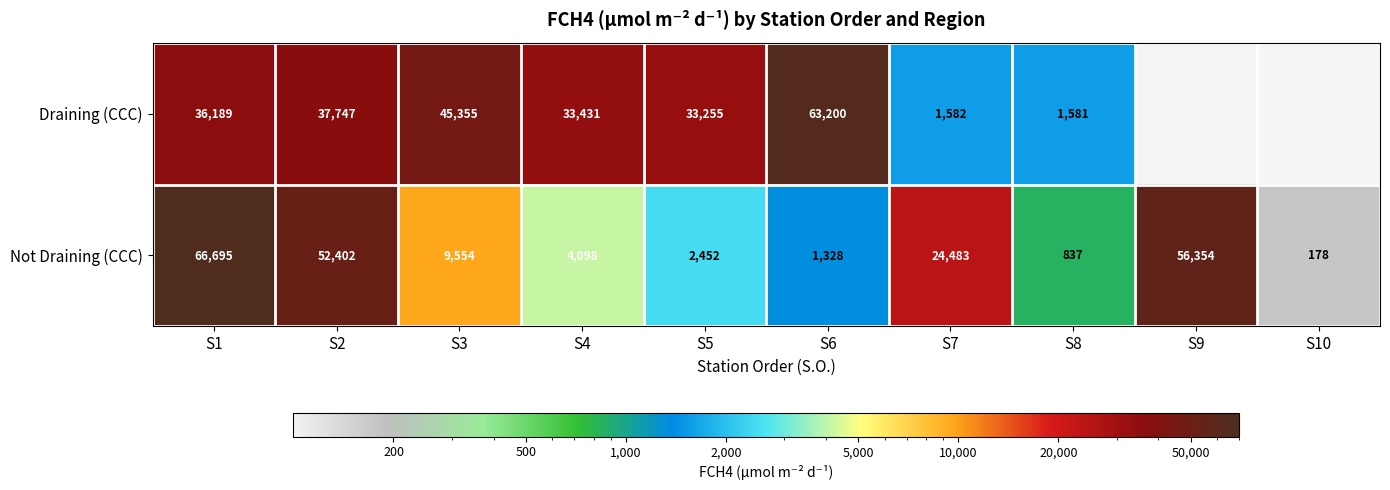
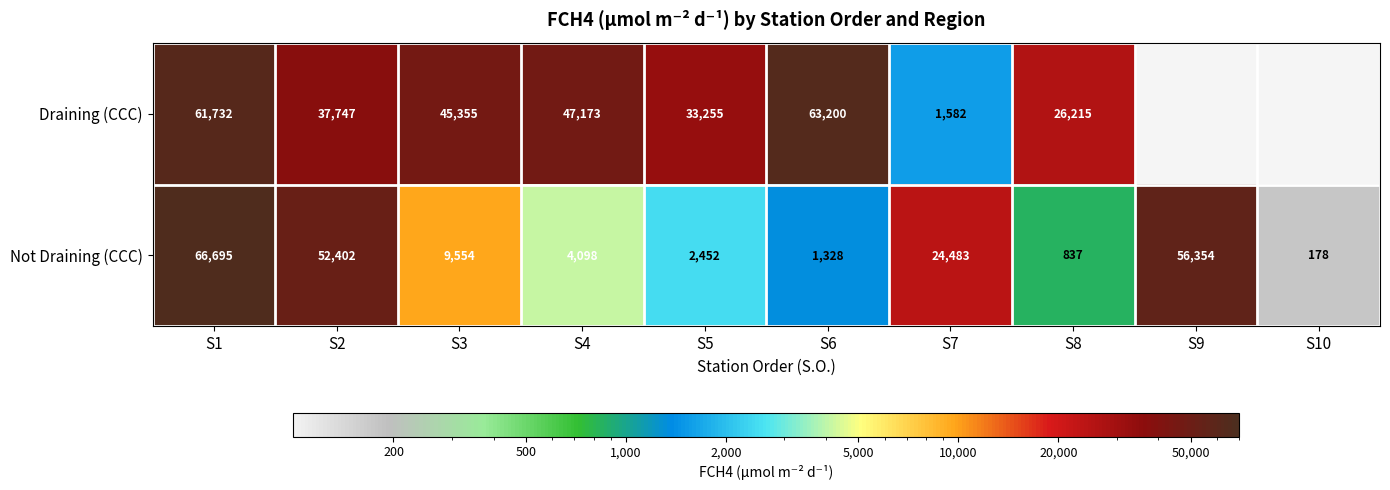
  {
    "Draining (CCC)": {
-     "S1": "36,189",
+     "S1": "61,732",
      "S2": "37,747",
      "S3": "45,355",
-     "S4": "33,431",
+     "S4": "47,173",
      "S5": "33,255",
      "S6": "63,200",
      "S7": "1,582",
-     "S8": "1,581"
+     "S8": "26,215"
    },
    "Not Draining (CCC)": {
      "S1": "66,695",
      "S2": "52,402",
      "S3": "9,554",
      "S4": "4,098",
      "S5": "2,452",
      "S6": "1,328",
      "S7": "24,483",
      "S8": "837",
      "S9": "56,354",
      "S10": "178"
    }
  }
